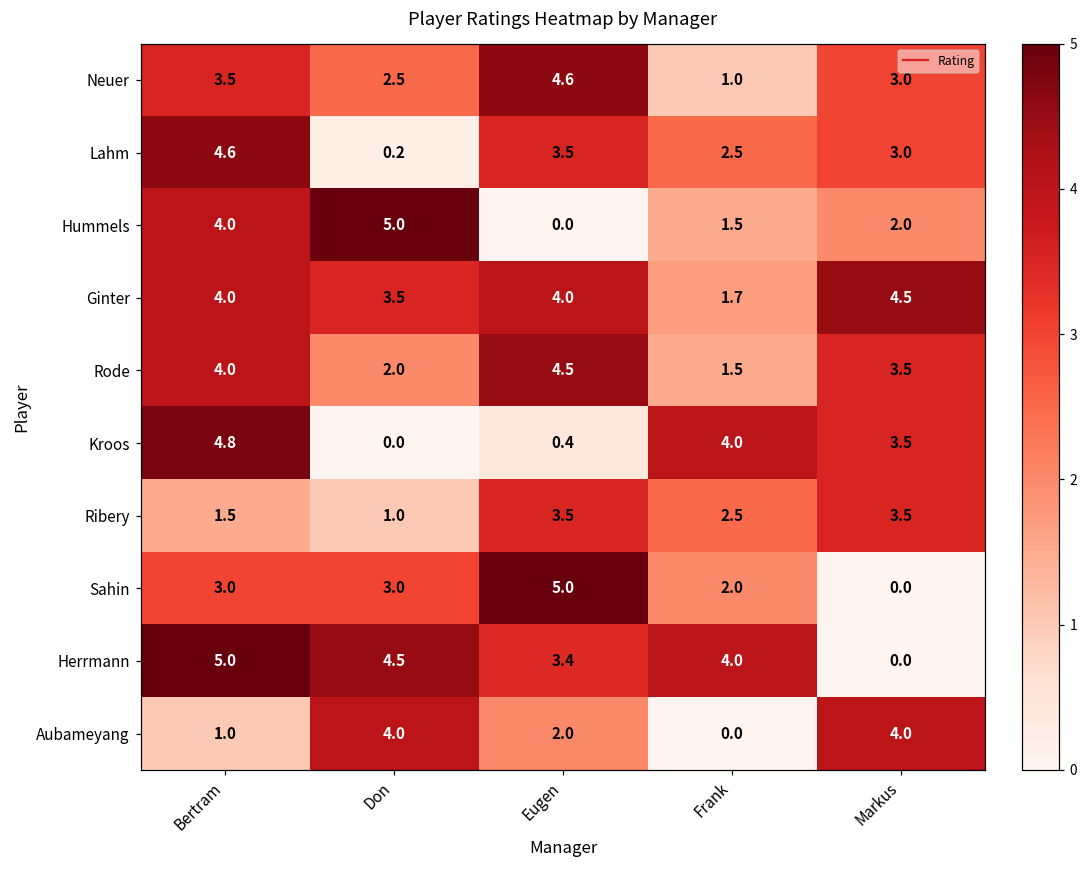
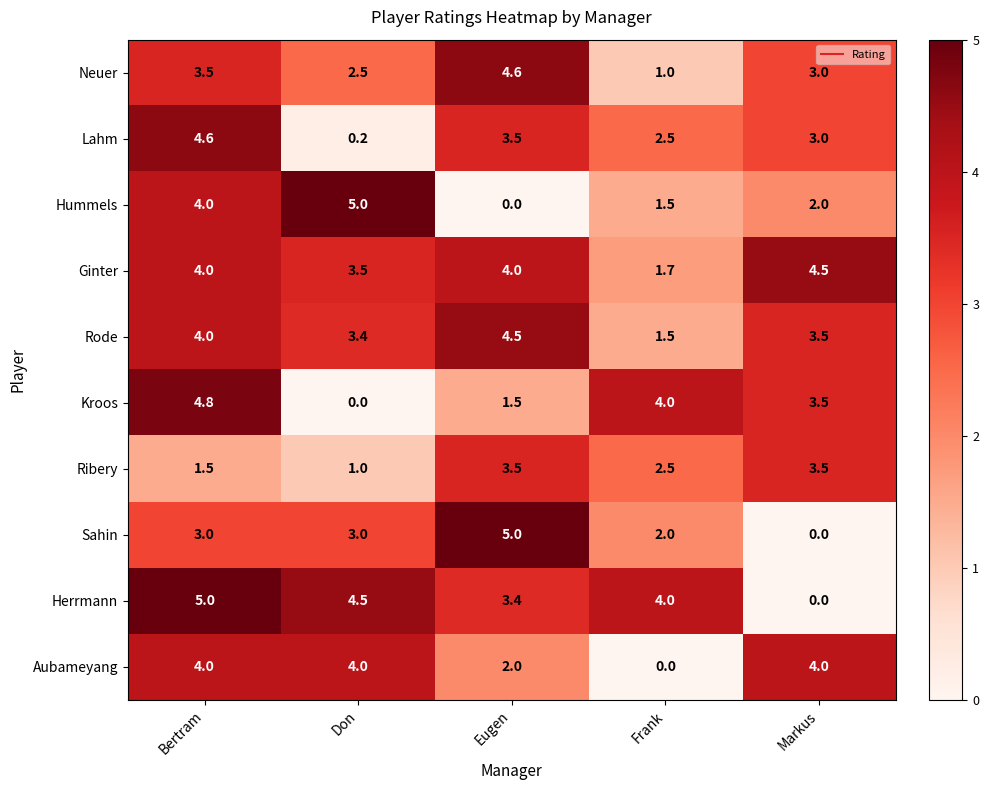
  {
    "Neuer": {
      "Bertram": 3.5,
      "Don": 2.5,
      "Eugen": 4.6,
      "Frank": 1.0,
      "Markus": 3.0
    },
    "Lahm": {
      "Bertram": 4.6,
      "Don": 0.2,
      "Eugen": 3.5,
      "Frank": 2.5,
      "Markus": 3.0
    },
    "Hummels": {
      "Bertram": 4.0,
      "Don": 5.0,
      "Eugen": 0.0,
      "Frank": 1.5,
      "Markus": 2.0
    },
    "Ginter": {
      "Bertram": 4.0,
      "Don": 3.5,
      "Eugen": 4.0,
      "Frank": 1.7,
      "Markus": 4.5
    },
    "Rode": {
      "Bertram": 4.0,
-     "Don": 2.0,
+     "Don": 3.4,
      "Eugen": 4.5,
      "Frank": 1.5,
      "Markus": 3.5
    },
    "Kroos": {
      "Bertram": 4.8,
      "Don": 0.0,
-     "Eugen": 0.4,
+     "Eugen": 1.5,
      "Frank": 4.0,
      "Markus": 3.5
    },
    "Ribery": {
      "Bertram": 1.5,
      "Don": 1.0,
      "Eugen": 3.5,
      "Frank": 2.5,
      "Markus": 3.5
    },
    "Sahin": {
      "Bertram": 3.0,
      "Don": 3.0,
      "Eugen": 5.0,
      "Frank": 2.0,
      "Markus": 0.0
    },
    "Herrmann": {
      "Bertram": 5.0,
      "Don": 4.5,
      "Eugen": 3.4,
      "Frank": 4.0,
      "Markus": 0.0
    },
    "Aubameyang": {
-     "Bertram": 1.0,
+     "Bertram": 4.0,
      "Don": 4.0,
      "Eugen": 2.0,
      "Frank": 0.0,
      "Markus": 4.0
    }
  }
